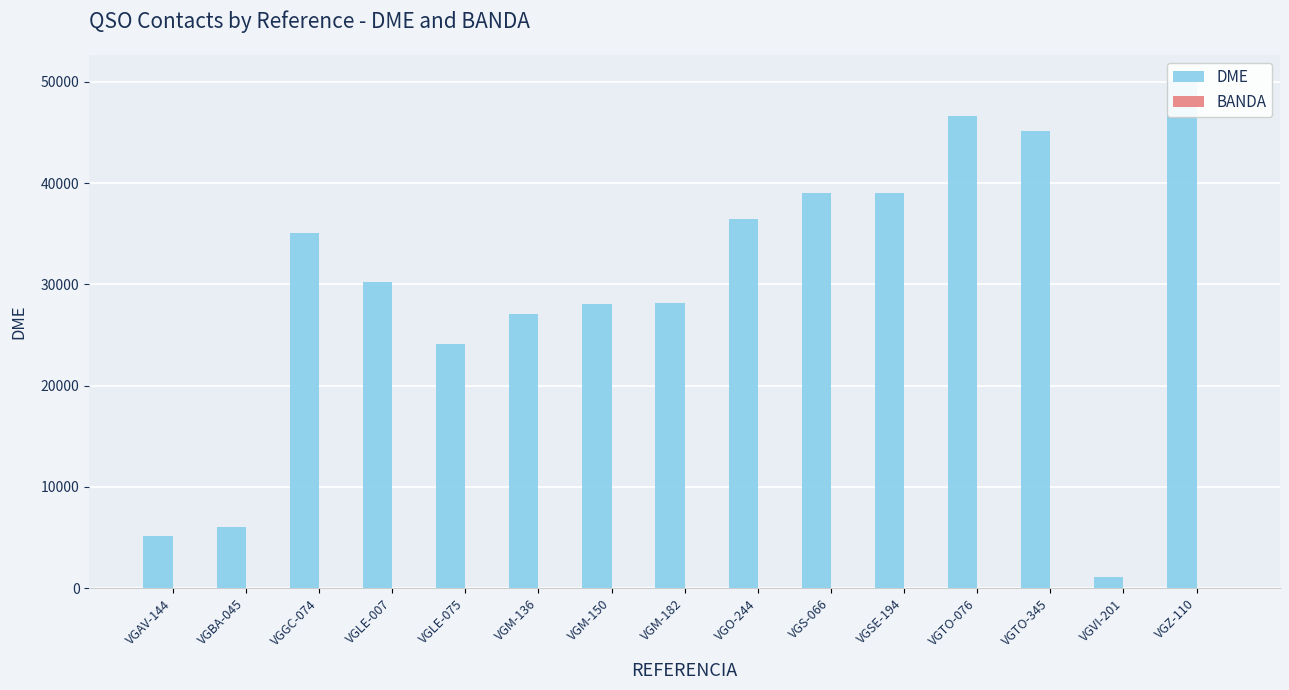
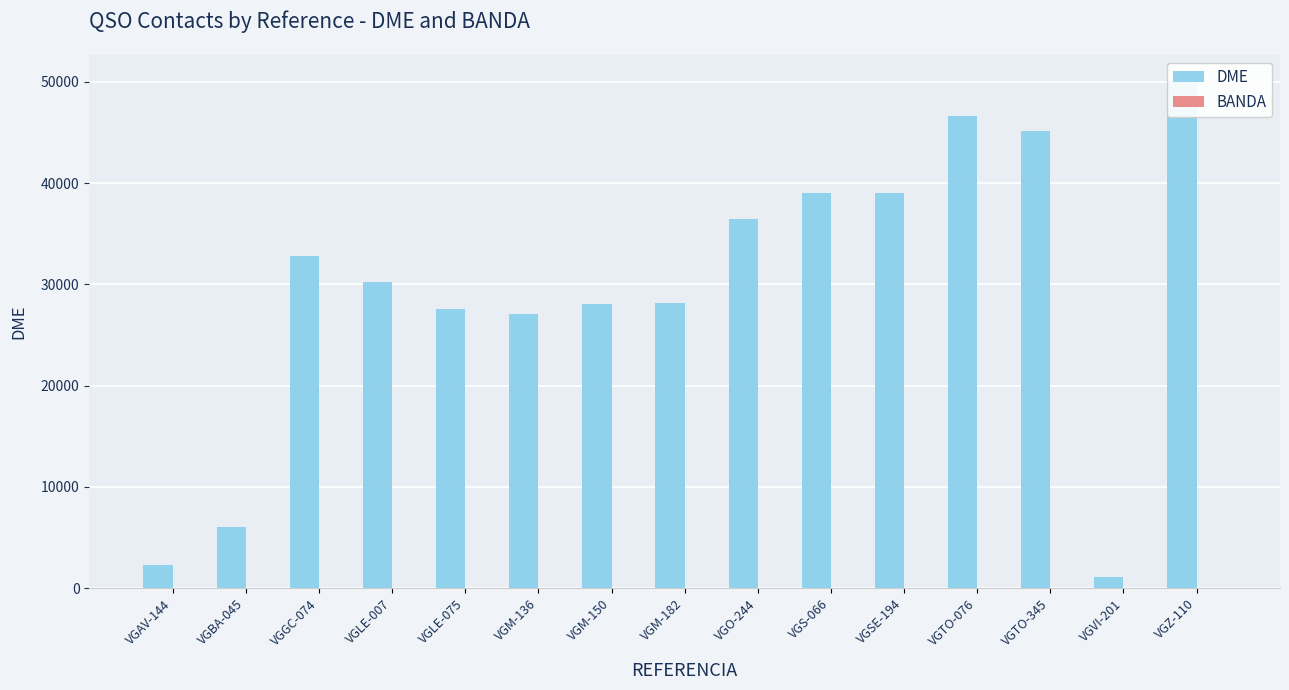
  {
    "DME": {
-     "VGAV-144": 5200,
+     "VGAV-144": 2300,
      "VGBA-045": 6000,
-     "VGGC-074": 35000,
+     "VGGC-074": 32800,
      "VGLE-007": 30200,
-     "VGLE-075": 24100,
+     "VGLE-075": 27500,
      "VGM-136": 27100,
      "VGM-150": 28100,
      "VGM-182": 28100,
      "VGO-244": 36500,
      "VGS-066": 39100,
      "VGSE-194": 39000,
      "VGTO-076": 46600,
      "VGTO-345": 45200,
      "VGVI-201": 1100
    }
  }
